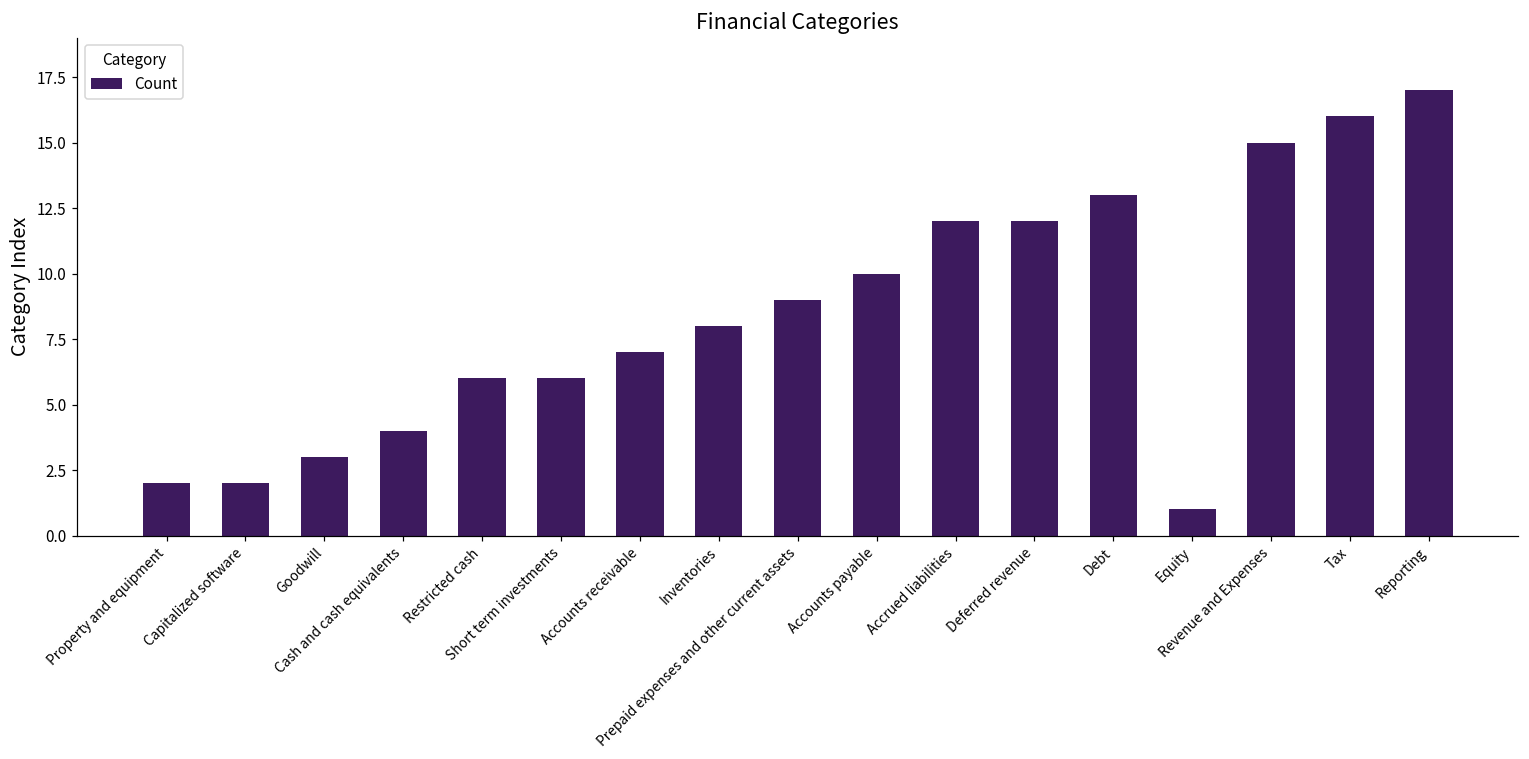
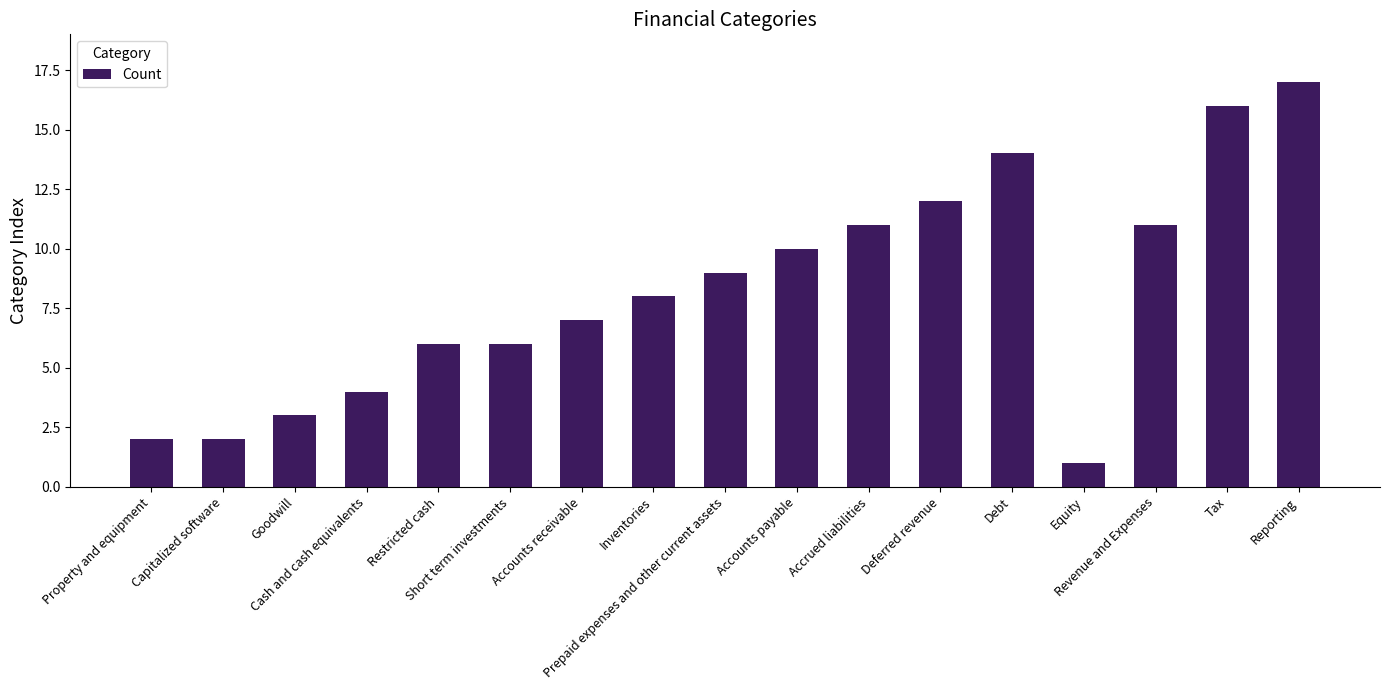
  {
    "Property and equipment": 2,
    "Capitalized software": 2,
    "Goodwill": 3,
    "Cash and cash equivalents": 4,
    "Restricted cash": 6,
    "Short term investments": 6,
    "Accounts receivable": 7,
    "Inventories": 8,
    "Prepaid expenses and other current assets": 9,
    "Accounts payable": 10,
-   "Accrued liabilities": 12,
+   "Accrued liabilities": 11,
    "Deferred revenue": 12,
-   "Debt": 13,
+   "Debt": 14,
    "Equity": 1,
-   "Revenue and Expenses": 15,
+   "Revenue and Expenses": 11,
    "Tax": 16,
    "Reporting": 17
  }
